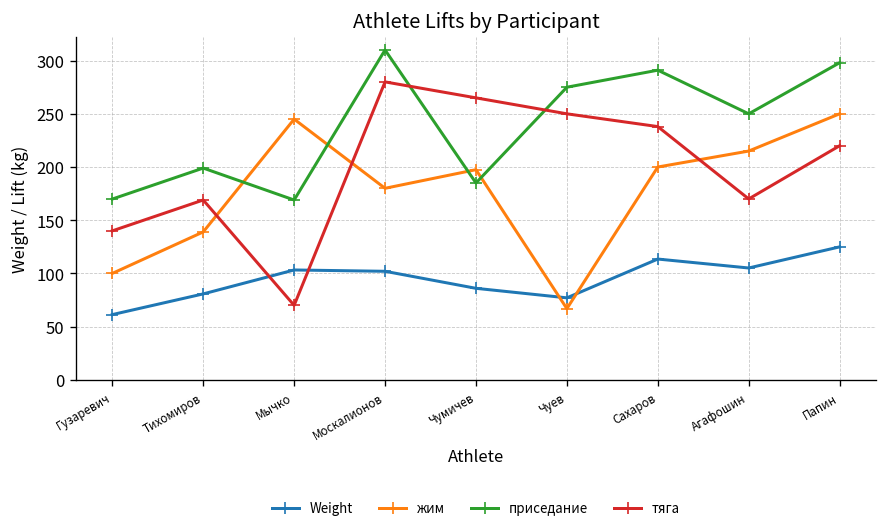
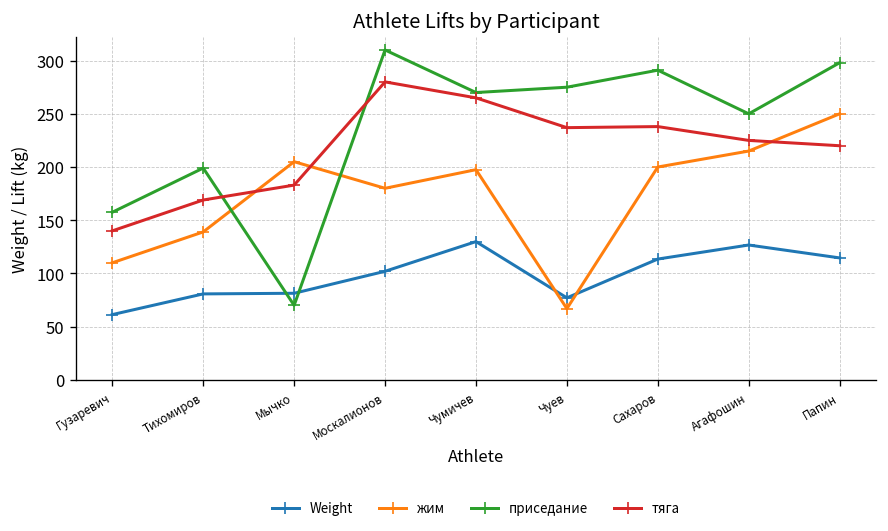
  {
    "Weight": {
      "Гузаревич": 60,
      "Тихомиров": 80,
-     "Мычко": 100,
+     "Мычко": 80,
      "Москалионов": 100,
-     "Чумичев": 90,
+     "Чумичев": 130,
      "Чуев": 80,
      "Сахаров": 110,
-     "Агафошин": 110,
-     "Папин": 120
+     "Агафошин": 130,
+     "Папин": 110
    },
    "жим": {
-     "Гузаревич": 100,
+     "Гузаревич": 110,
      "Тихомиров": 140,
-     "Мычко": 250,
+     "Мычко": 210,
      "Москалионов": 180,
      "Чумичев": 200,
      "Чуев": 70,
      "Сахаров": 200,
      "Агафошин": 220,
      "Папин": 250
    },
    "приседание": {
-     "Гузаревич": 170,
+     "Гузаревич": 160,
      "Тихомиров": 200,
-     "Мычко": 170,
+     "Мычко": 70,
      "Москалионов": 310,
-     "Чумичев": 190,
+     "Чумичев": 270,
      "Чуев": 280,
      "Сахаров": 290,
      "Агафошин": 250,
      "Папин": 300
    },
    "тяга": {
      "Гузаревич": 140,
      "Тихомиров": 170,
-     "Мычко": 70,
+     "Мычко": 180,
      "Москалионов": 280,
      "Чумичев": 270,
-     "Чуев": 250,
+     "Чуев": 240,
      "Сахаров": 240,
-     "Агафошин": 170,
+     "Агафошин": 230,
      "Папин": 220
    }
  }
